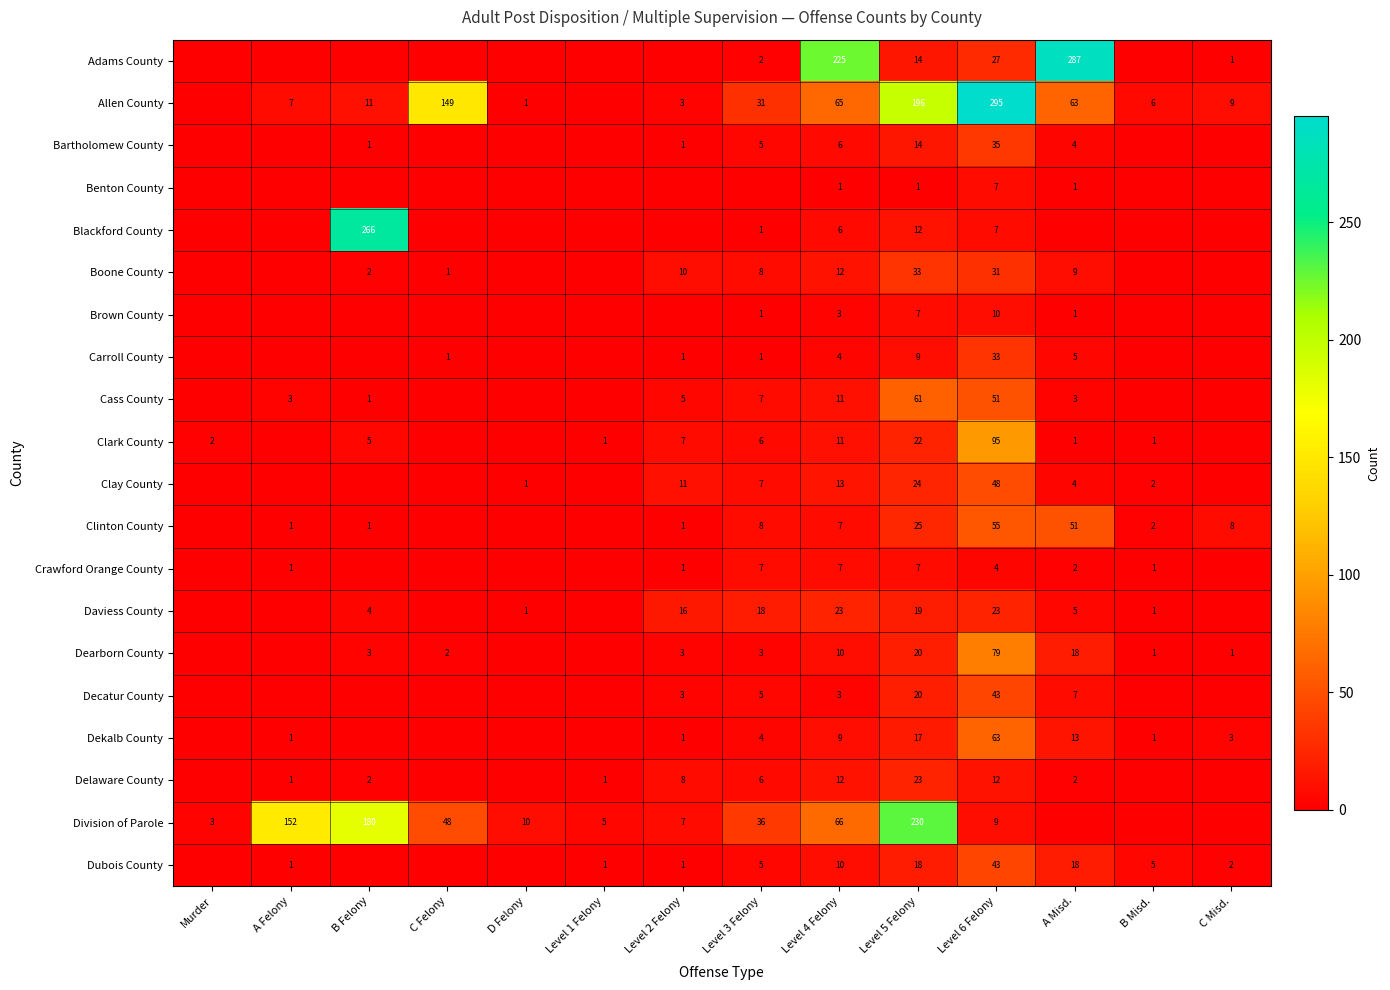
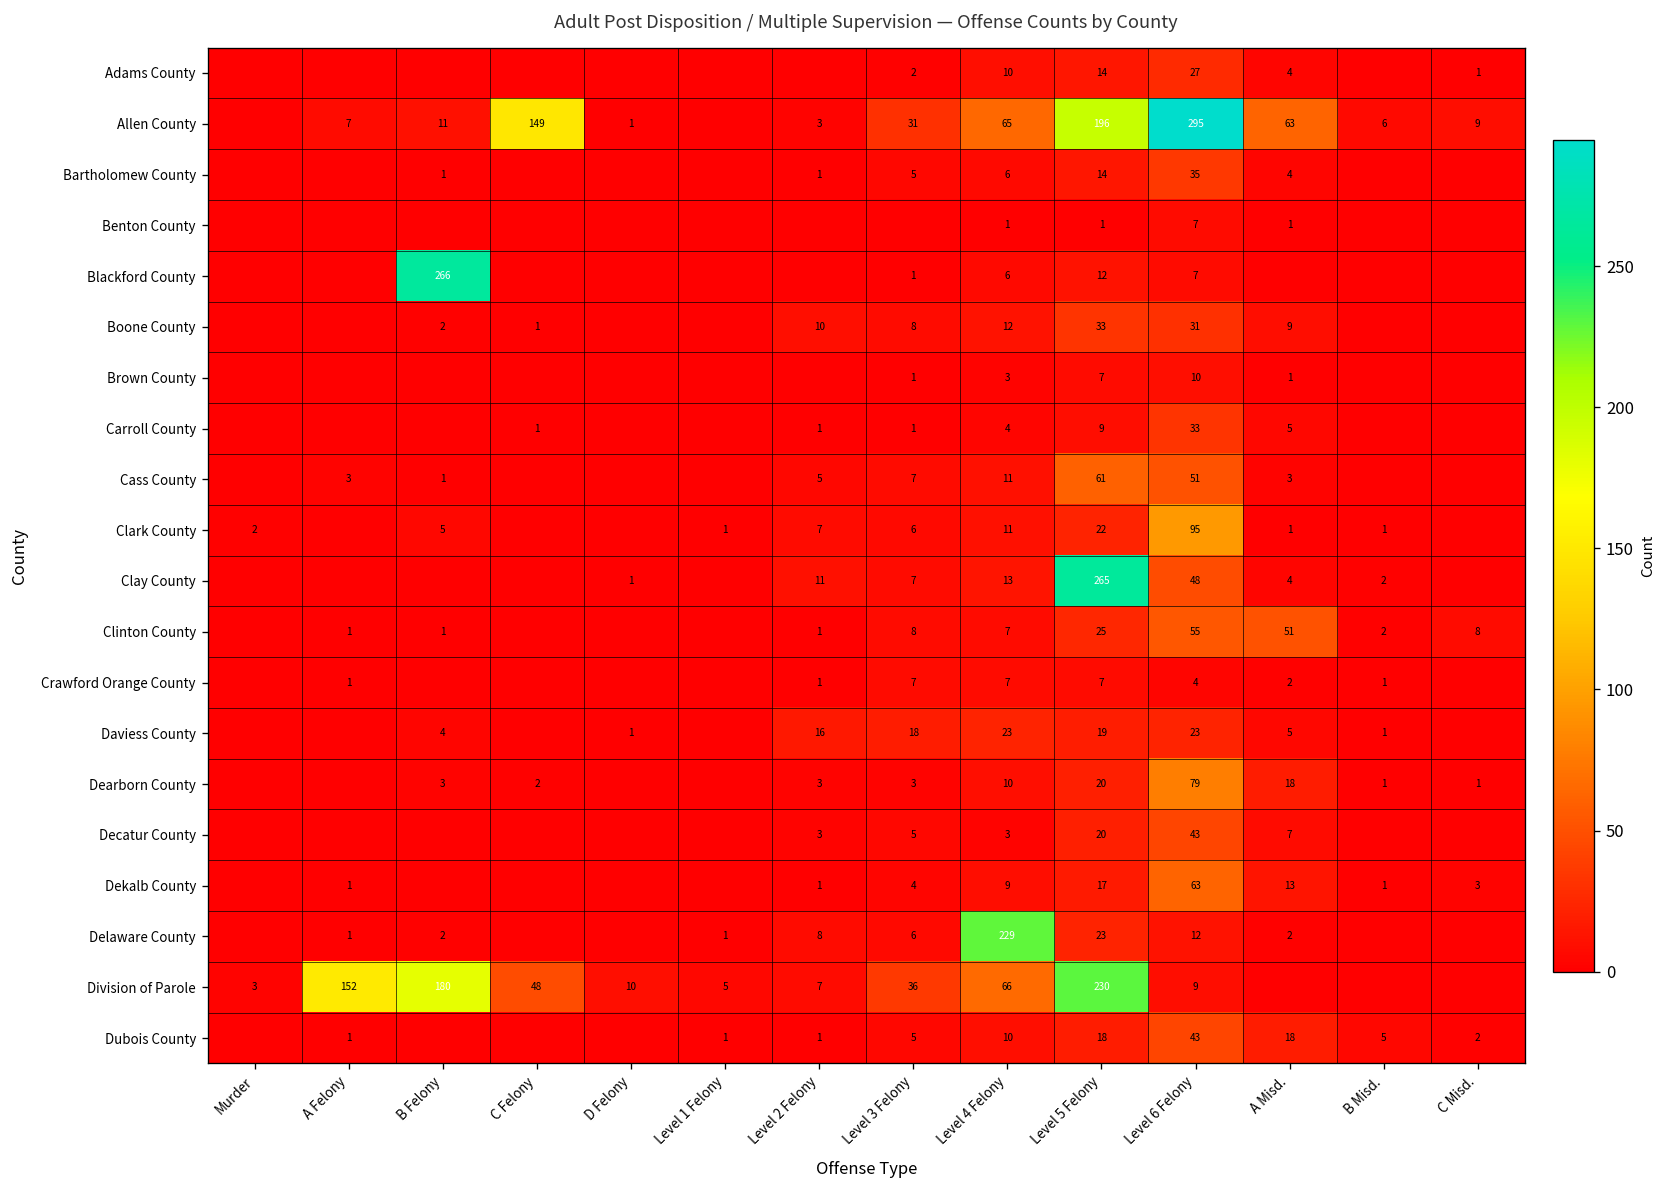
  {
    "Adams County": {
      "Level 3 Felony": 2,
-     "Level 4 Felony": 225,
+     "Level 4 Felony": 10,
      "Level 5 Felony": 14,
      "Level 6 Felony": 27,
-     "A Misd.": 287,
+     "A Misd.": 4,
      "C Misd.": 1
    },
    "Allen County": {
      "A Felony": 7,
      "B Felony": 11,
      "C Felony": 149,
      "D Felony": 1,
      "Level 2 Felony": 3,
      "Level 3 Felony": 31,
      "Level 4 Felony": 65,
      "Level 5 Felony": 196,
      "Level 6 Felony": 295,
      "A Misd.": 63,
      "B Misd.": 6,
      "C Misd.": 9
    },
    "Bartholomew County": {
      "B Felony": 1,
      "Level 2 Felony": 1,
      "Level 3 Felony": 5,
      "Level 4 Felony": 6,
      "Level 5 Felony": 14,
      "Level 6 Felony": 35,
      "A Misd.": 4
    },
    "Benton County": {
      "Level 4 Felony": 1,
      "Level 5 Felony": 1,
      "Level 6 Felony": 7,
      "A Misd.": 1
    },
    "Blackford County": {
      "B Felony": 266,
      "Level 3 Felony": 1,
      "Level 4 Felony": 6,
      "Level 5 Felony": 12,
      "Level 6 Felony": 7
    },
    "Boone County": {
      "B Felony": 2,
      "C Felony": 1,
      "Level 2 Felony": 10,
      "Level 3 Felony": 8,
      "Level 4 Felony": 12,
      "Level 5 Felony": 33,
      "Level 6 Felony": 31,
      "A Misd.": 9
    },
    "Brown County": {
      "Level 3 Felony": 1,
      "Level 4 Felony": 3,
      "Level 5 Felony": 7,
      "Level 6 Felony": 10,
      "A Misd.": 1
    },
    "Carroll County": {
      "C Felony": 1,
      "Level 2 Felony": 1,
      "Level 3 Felony": 1,
      "Level 4 Felony": 4,
      "Level 5 Felony": 9,
      "Level 6 Felony": 33,
      "A Misd.": 5
    },
    "Cass County": {
      "A Felony": 3,
      "B Felony": 1,
      "Level 2 Felony": 5,
      "Level 3 Felony": 7,
      "Level 4 Felony": 11,
      "Level 5 Felony": 61,
      "Level 6 Felony": 51,
      "A Misd.": 3
    },
    "Clark County": {
      "Murder": 2,
      "B Felony": 5,
      "Level 1 Felony": 1,
      "Level 2 Felony": 7,
      "Level 3 Felony": 6,
      "Level 4 Felony": 11,
      "Level 5 Felony": 22,
      "Level 6 Felony": 95,
      "A Misd.": 1,
      "B Misd.": 1
    },
    "Clay County": {
      "D Felony": 1,
      "Level 2 Felony": 11,
      "Level 3 Felony": 7,
      "Level 4 Felony": 13,
-     "Level 5 Felony": 24,
+     "Level 5 Felony": 265,
      "Level 6 Felony": 48,
      "A Misd.": 4,
      "B Misd.": 2
    },
    "Clinton County": {
      "A Felony": 1,
      "B Felony": 1,
      "Level 2 Felony": 1,
      "Level 3 Felony": 8,
      "Level 4 Felony": 7,
      "Level 5 Felony": 25,
      "Level 6 Felony": 55,
      "A Misd.": 51,
      "B Misd.": 2,
      "C Misd.": 8
    },
    "Crawford Orange County": {
      "A Felony": 1,
      "Level 2 Felony": 1,
      "Level 3 Felony": 7,
      "Level 4 Felony": 7,
      "Level 5 Felony": 7,
      "Level 6 Felony": 4,
      "A Misd.": 2,
      "B Misd.": 1
    },
    "Daviess County": {
      "B Felony": 4,
      "D Felony": 1,
      "Level 2 Felony": 16,
      "Level 3 Felony": 18,
      "Level 4 Felony": 23,
      "Level 5 Felony": 19,
      "Level 6 Felony": 23,
      "A Misd.": 5,
      "B Misd.": 1
    },
    "Dearborn County": {
      "B Felony": 3,
      "C Felony": 2,
      "Level 2 Felony": 3,
      "Level 3 Felony": 3,
      "Level 4 Felony": 10,
      "Level 5 Felony": 20,
      "Level 6 Felony": 79,
      "A Misd.": 18,
      "B Misd.": 1,
      "C Misd.": 1
    },
    "Decatur County": {
      "Level 2 Felony": 3,
      "Level 3 Felony": 5,
      "Level 4 Felony": 3,
      "Level 5 Felony": 20,
      "Level 6 Felony": 43,
      "A Misd.": 7
    },
    "Dekalb County": {
      "A Felony": 1,
      "Level 2 Felony": 1,
      "Level 3 Felony": 4,
      "Level 4 Felony": 9,
      "Level 5 Felony": 17,
      "Level 6 Felony": 63,
      "A Misd.": 13,
      "B Misd.": 1,
      "C Misd.": 3
    },
    "Delaware County": {
      "A Felony": 1,
      "B Felony": 2,
      "Level 1 Felony": 1,
      "Level 2 Felony": 8,
      "Level 3 Felony": 6,
-     "Level 4 Felony": 12,
+     "Level 4 Felony": 229,
      "Level 5 Felony": 23,
      "Level 6 Felony": 12,
      "A Misd.": 2
    },
    "Division of Parole": {
      "Murder": 3,
      "A Felony": 152,
      "B Felony": 180,
      "C Felony": 48,
      "D Felony": 10,
      "Level 1 Felony": 5,
      "Level 2 Felony": 7,
      "Level 3 Felony": 36,
      "Level 4 Felony": 66,
      "Level 5 Felony": 230,
      "Level 6 Felony": 9
    },
    "Dubois County": {
      "A Felony": 1,
      "Level 1 Felony": 1,
      "Level 2 Felony": 1,
      "Level 3 Felony": 5,
      "Level 4 Felony": 10,
      "Level 5 Felony": 18,
      "Level 6 Felony": 43,
      "A Misd.": 18,
      "B Misd.": 5,
      "C Misd.": 2
    }
  }
